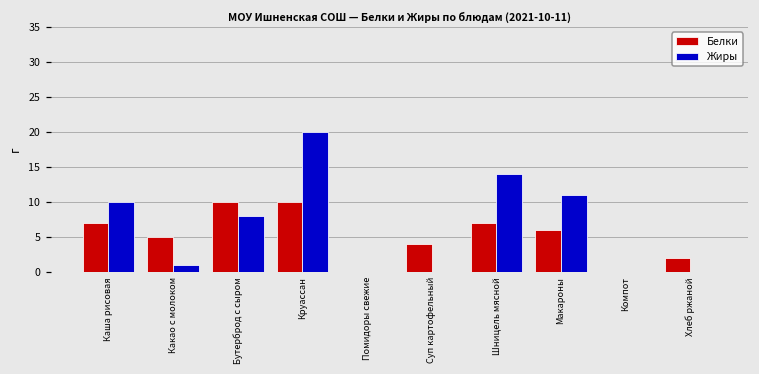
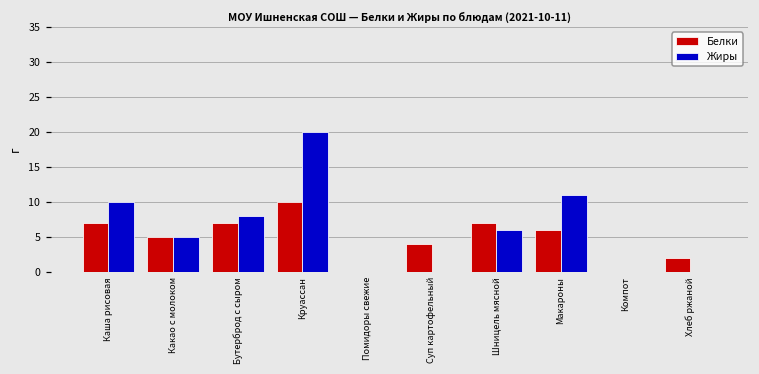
  {
    "Белки": {
      "Каша рисовая": 7,
      "Какао с молоком": 5,
-     "Бутерброд с сыром": 10,
+     "Бутерброд с сыром": 7,
      "Круассан": 10,
      "Помидоры свежие": 0,
      "Суп картофельный": 4,
      "Шницель мясной": 7,
      "Макароны": 6,
      "Компот": 0,
      "Хлеб ржаной": 2
    },
    "Жиры": {
      "Каша рисовая": 10,
-     "Какао с молоком": 1,
+     "Какао с молоком": 5,
      "Бутерброд с сыром": 8,
      "Круассан": 20,
      "Помидоры свежие": 0,
      "Суп картофельный": 0,
-     "Шницель мясной": 14,
+     "Шницель мясной": 6,
      "Макароны": 11,
      "Компот": 0,
      "Хлеб ржаной": 0
    }
  }
